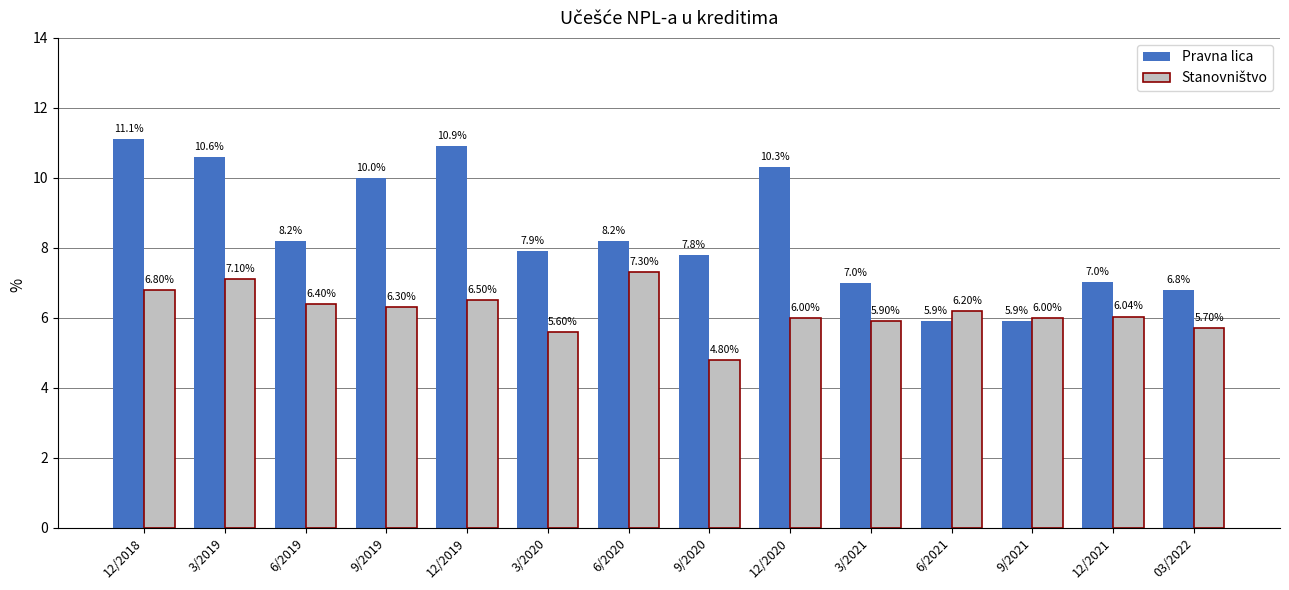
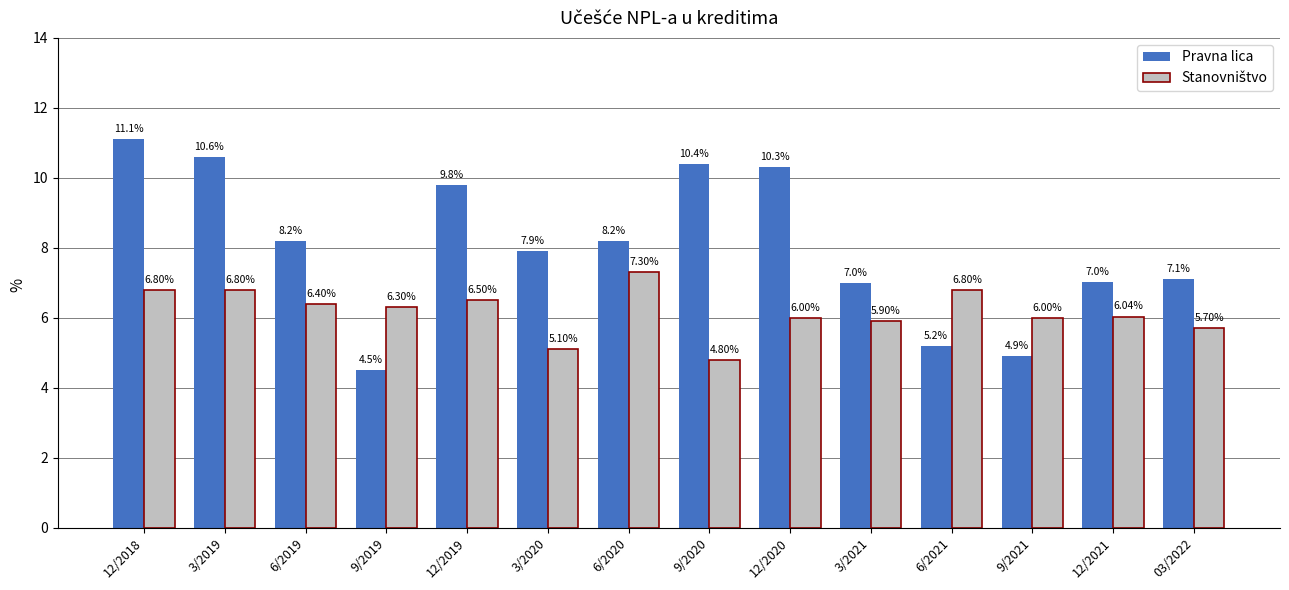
  {
    "Pravna lica": {
      "12/2018": "11.1%",
      "3/2019": "10.6%",
      "6/2019": "8.2%",
-     "9/2019": "10.0%",
-     "12/2019": "10.9%",
+     "9/2019": "4.5%",
+     "12/2019": "9.8%",
      "3/2020": "7.9%",
      "6/2020": "8.2%",
-     "9/2020": "7.8%",
+     "9/2020": "10.4%",
      "12/2020": "10.3%",
      "3/2021": "7.0%",
-     "6/2021": "5.9%",
-     "9/2021": "5.9%",
+     "6/2021": "5.2%",
+     "9/2021": "4.9%",
      "12/2021": "7.0%",
-     "03/2022": "6.8%"
+     "03/2022": "7.1%"
    },
    "Stanovništvo": {
      "12/2018": "6.80%",
-     "3/2019": "7.10%",
+     "3/2019": "6.80%",
      "6/2019": "6.40%",
      "9/2019": "6.30%",
      "12/2019": "6.50%",
-     "3/2020": "5.60%",
+     "3/2020": "5.10%",
      "6/2020": "7.30%",
      "9/2020": "4.80%",
      "12/2020": "6.00%",
      "3/2021": "5.90%",
-     "6/2021": "6.20%",
+     "6/2021": "6.80%",
      "9/2021": "6.00%",
      "12/2021": "6.04%",
      "03/2022": "5.70%"
    }
  }
